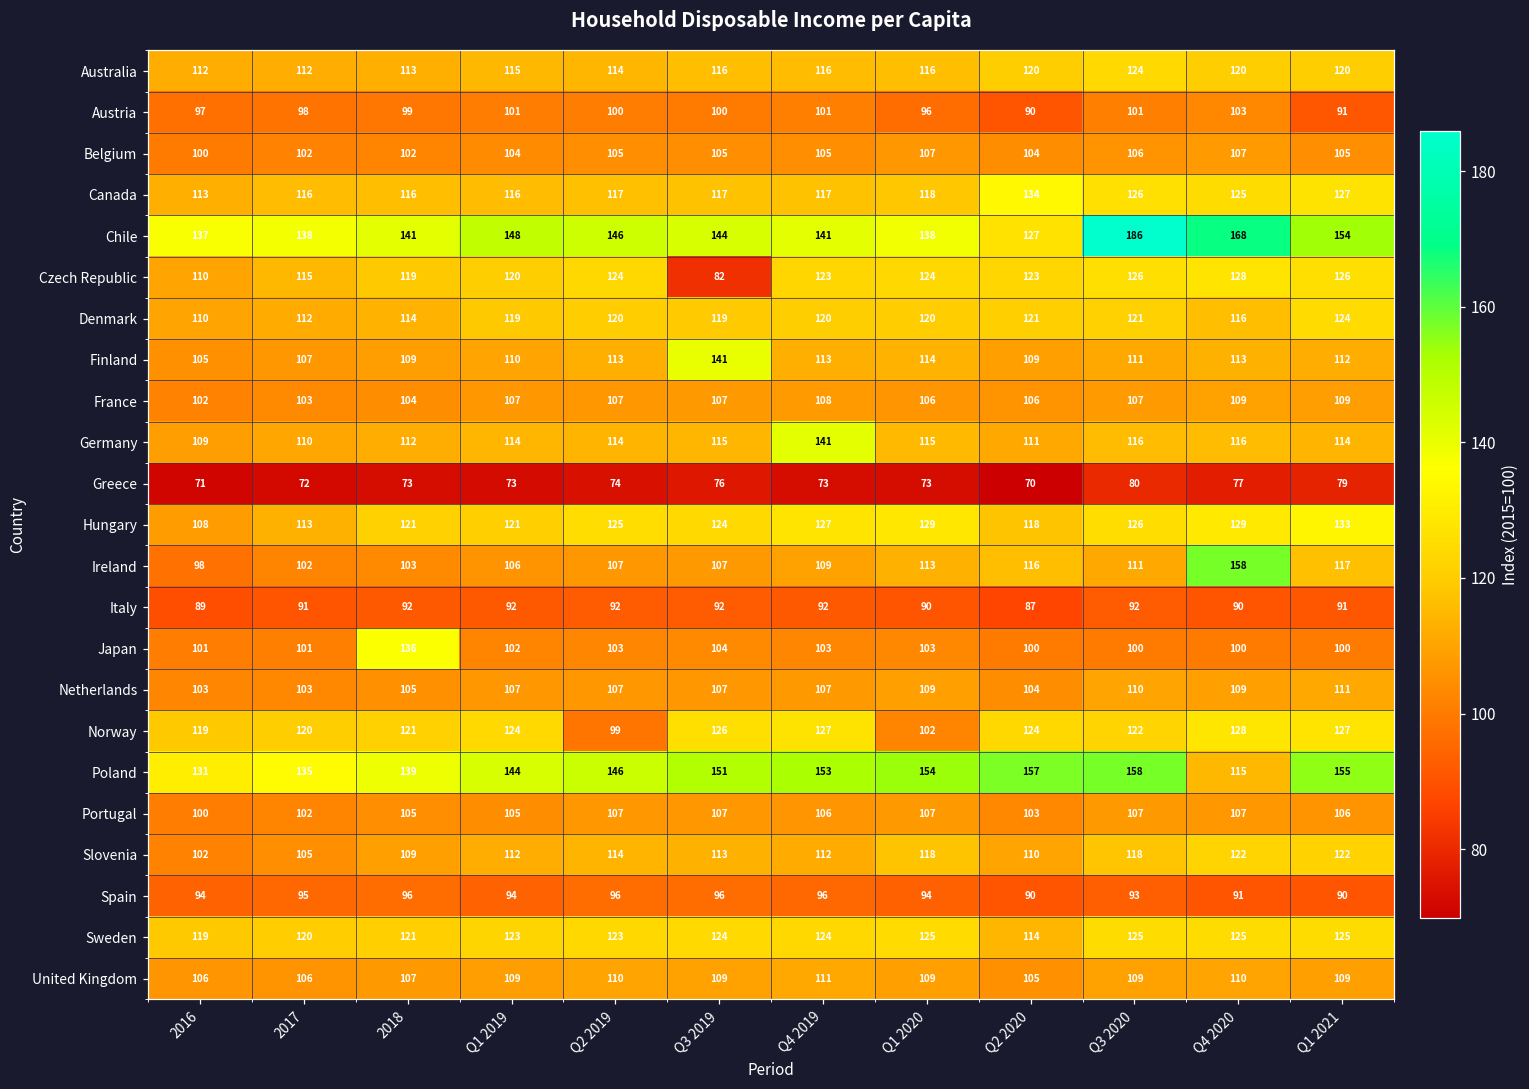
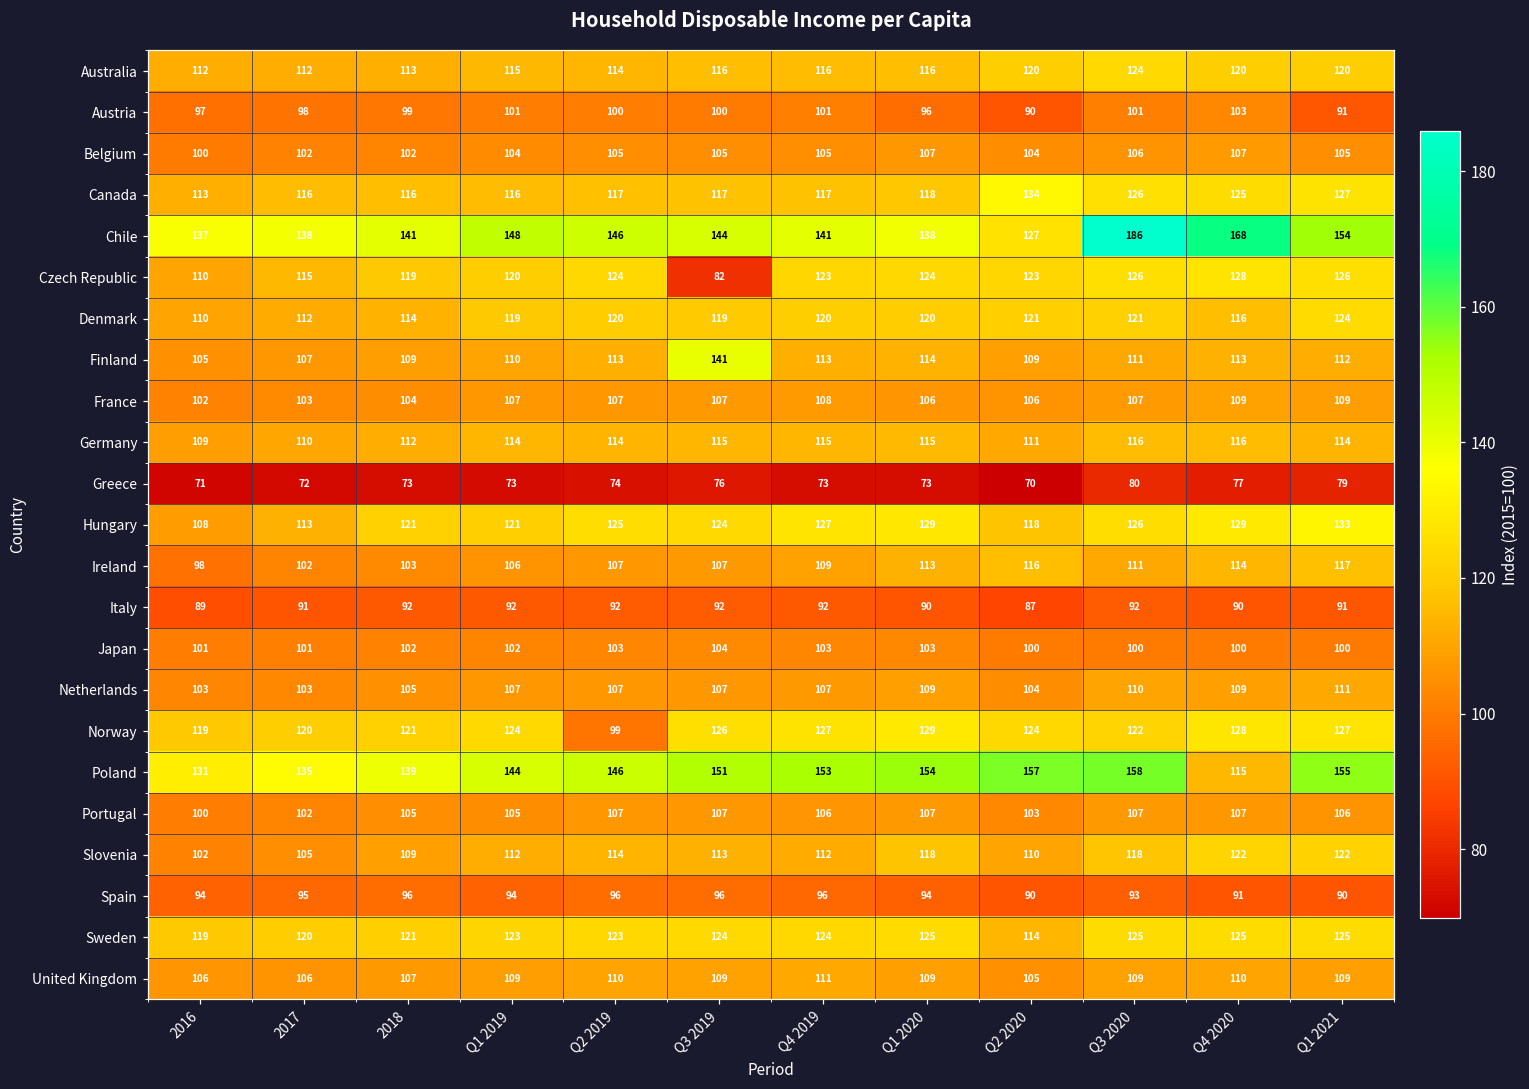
  {
    "Germany": {
      "2016": 109,
      "2017": 110,
      "2018": 112,
      "Q1 2019": 114,
      "Q2 2019": 114,
      "Q3 2019": 115,
-     "Q4 2019": 141,
+     "Q4 2019": 115,
      "Q1 2020": 115,
      "Q2 2020": 111,
      "Q3 2020": 116,
      "Q4 2020": 116,
      "Q1 2021": 114
    },
    "Ireland": {
      "2016": 98,
      "2017": 102,
      "2018": 103,
      "Q1 2019": 106,
      "Q2 2019": 107,
      "Q3 2019": 107,
      "Q4 2019": 109,
      "Q1 2020": 113,
      "Q2 2020": 116,
      "Q3 2020": 111,
-     "Q4 2020": 158,
+     "Q4 2020": 114,
      "Q1 2021": 117
    },
    "Japan": {
      "2016": 101,
      "2017": 101,
-     "2018": 136,
+     "2018": 102,
      "Q1 2019": 102,
      "Q2 2019": 103,
      "Q3 2019": 104,
      "Q4 2019": 103,
      "Q1 2020": 103,
      "Q2 2020": 100,
      "Q3 2020": 100,
      "Q4 2020": 100,
      "Q1 2021": 100
    },
    "Norway": {
      "2016": 119,
      "2017": 120,
      "2018": 121,
      "Q1 2019": 124,
      "Q2 2019": 99,
      "Q3 2019": 126,
      "Q4 2019": 127,
-     "Q1 2020": 102,
+     "Q1 2020": 129,
      "Q2 2020": 124,
      "Q3 2020": 122,
      "Q4 2020": 128,
      "Q1 2021": 127
    }
  }
